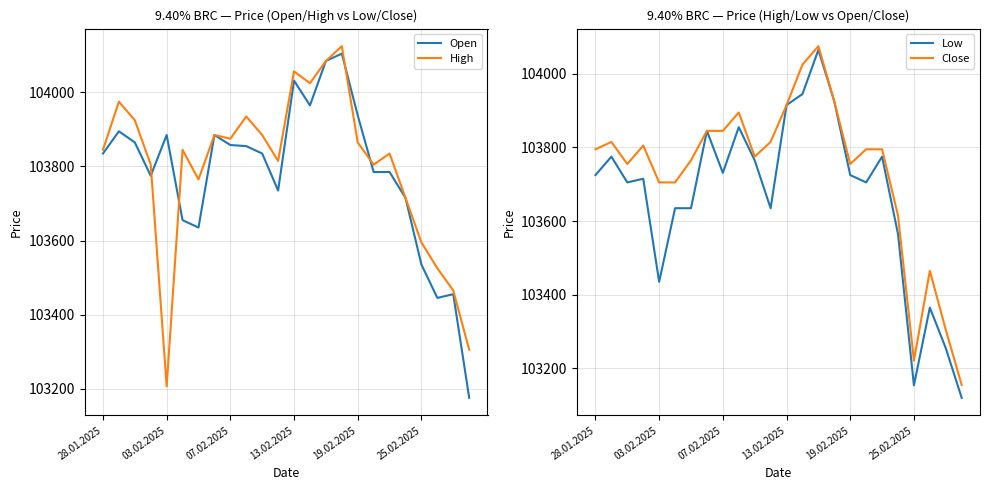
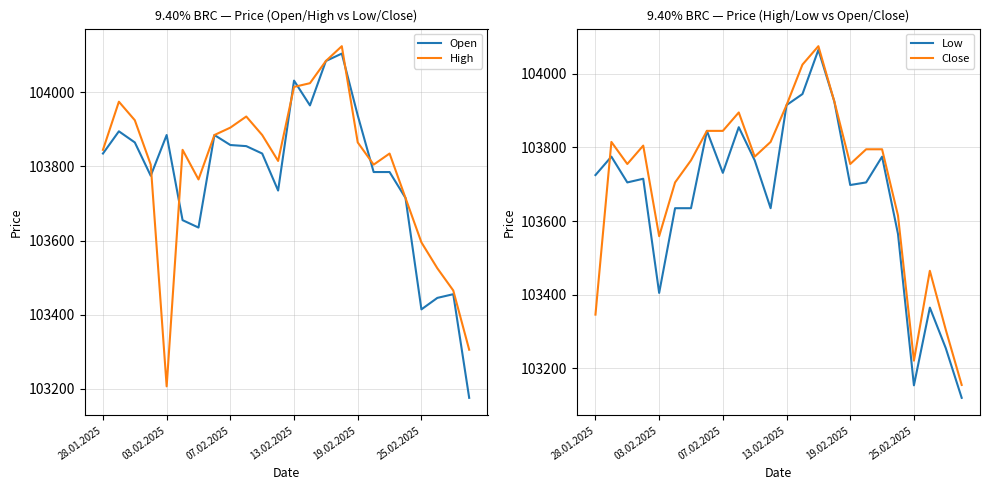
  {
    "9.40% BRC — Price (Open/High vs Low/Close)": {
      "Open": {
        "28.01.2025": 103840,
        "03.02.2025": 103890,
        "07.02.2025": 103860,
        "13.02.2025": 104030,
        "19.02.2025": 103940,
-       "25.02.2025": 103540
+       "25.02.2025": 103410
      },
      "High": {
        "28.01.2025": 103850,
        "03.02.2025": 103210,
-       "07.02.2025": 103880,
-       "13.02.2025": 104060,
+       "07.02.2025": 103910,
+       "13.02.2025": 104020,
        "19.02.2025": 103870,
        "25.02.2025": 103600
      }
    },
    "9.40% BRC — Price (High/Low vs Open/Close)": {
      "Low": {
        "28.01.2025": 103730,
-       "03.02.2025": 103440,
+       "03.02.2025": 103410,
        "07.02.2025": 103730,
-       "19.02.2025": 103730,
+       "19.02.2025": 103700,
        "25.02.2025": 103150
      },
      "Close": {
-       "28.01.2025": 103800,
-       "03.02.2025": 103710,
+       "28.01.2025": 103350,
+       "03.02.2025": 103560,
        "07.02.2025": 103850,
        "19.02.2025": 103760,
        "25.02.2025": 103220
      }
    }
  }
